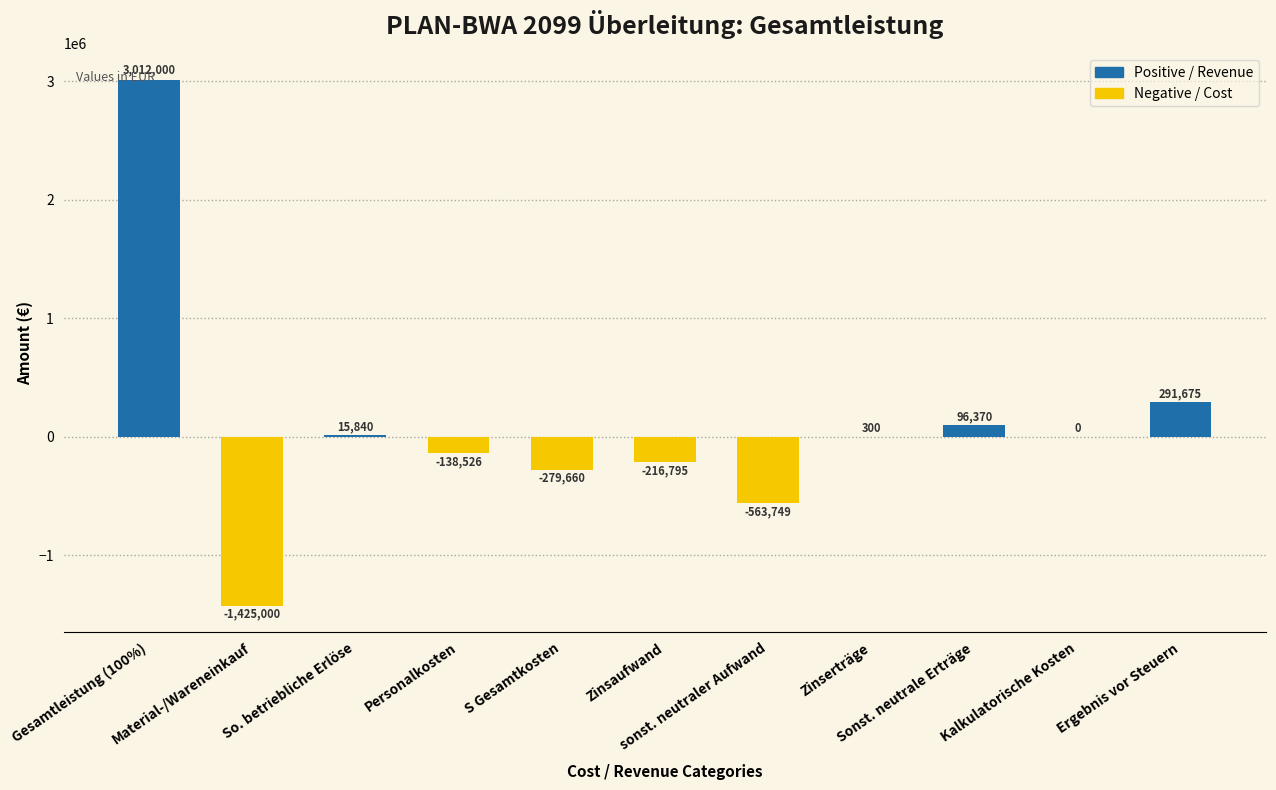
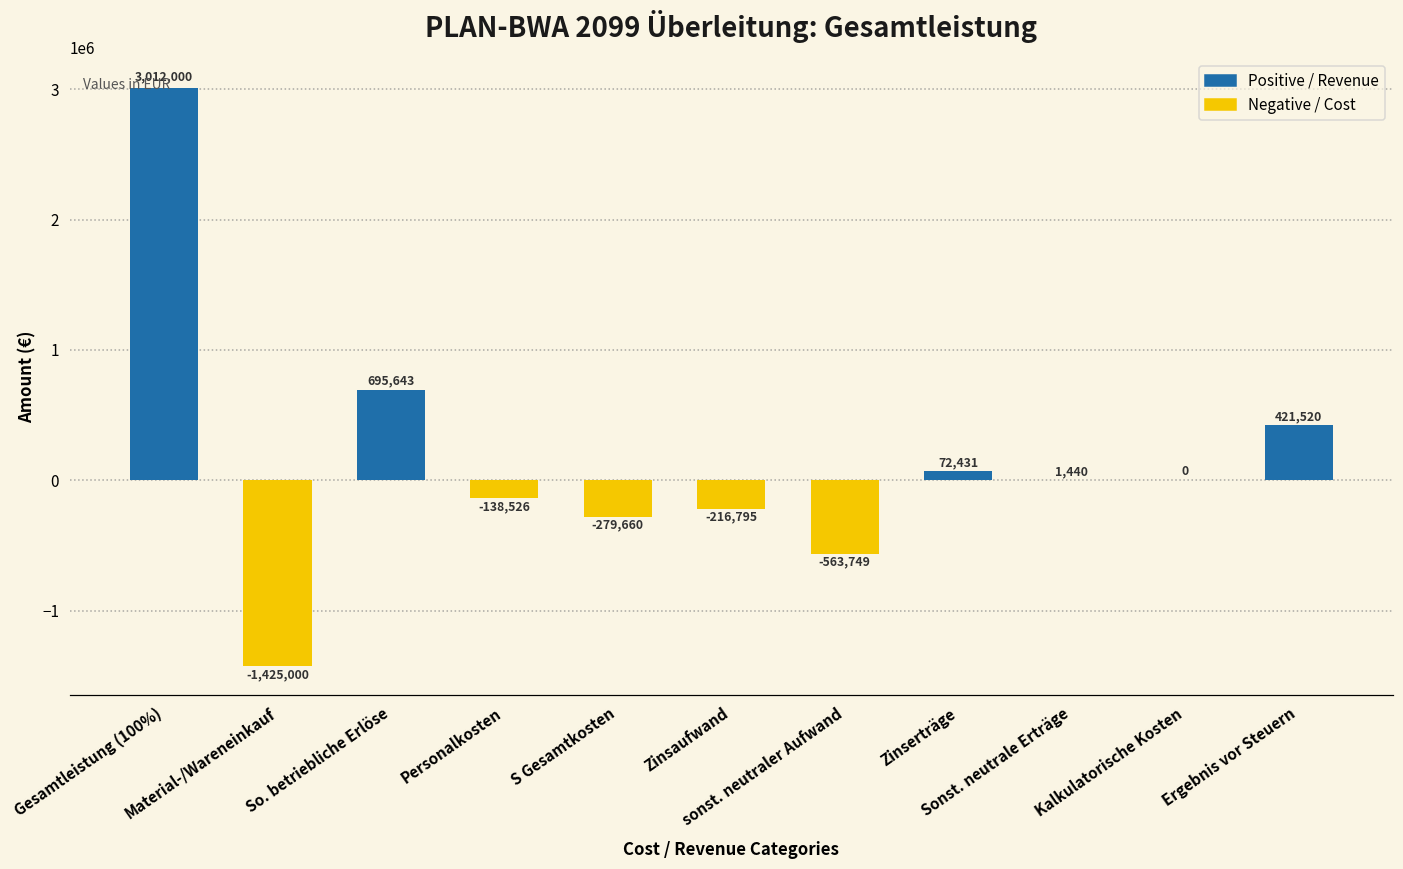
  {
    "Material-/Wareneinkauf": "-1,425,000",
-   "So. betriebliche Erlöse": "15,840",
+   "So. betriebliche Erlöse": "695,643",
    "Personalkosten": "-138,526",
    "S Gesamtkosten": "-279,660",
    "Zinsaufwand": "-216,795",
    "sonst. neutraler Aufwand": "-563,749",
-   "Zinserträge": "300",
-   "Sonst. neutrale Erträge": "96,370",
+   "Zinserträge": "72,431",
+   "Sonst. neutrale Erträge": "1,440",
    "Kalkulatorische Kosten": "0",
-   "Ergebnis vor Steuern": "291,675"
+   "Ergebnis vor Steuern": "421,520"
  }
